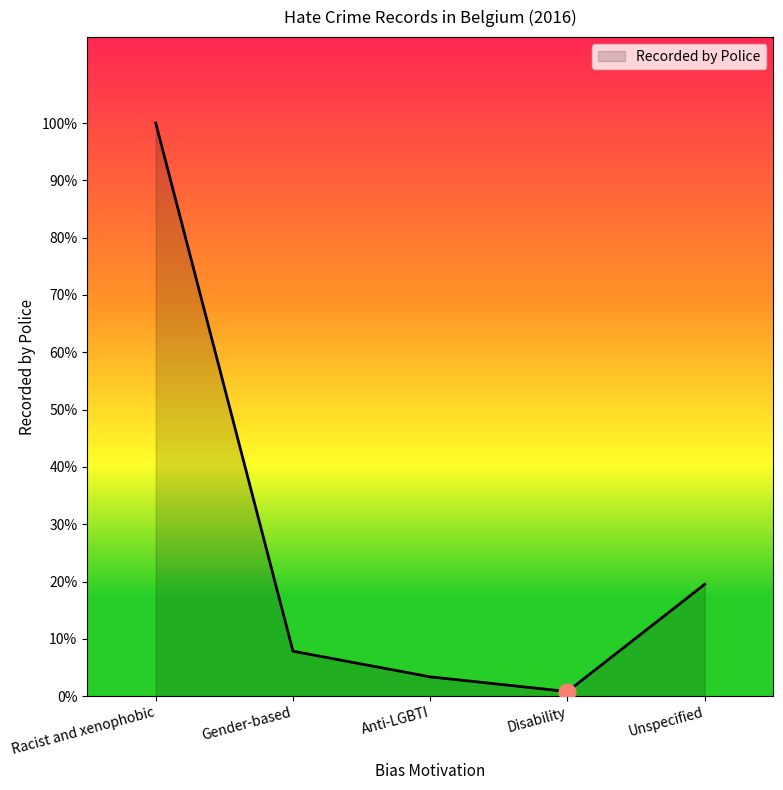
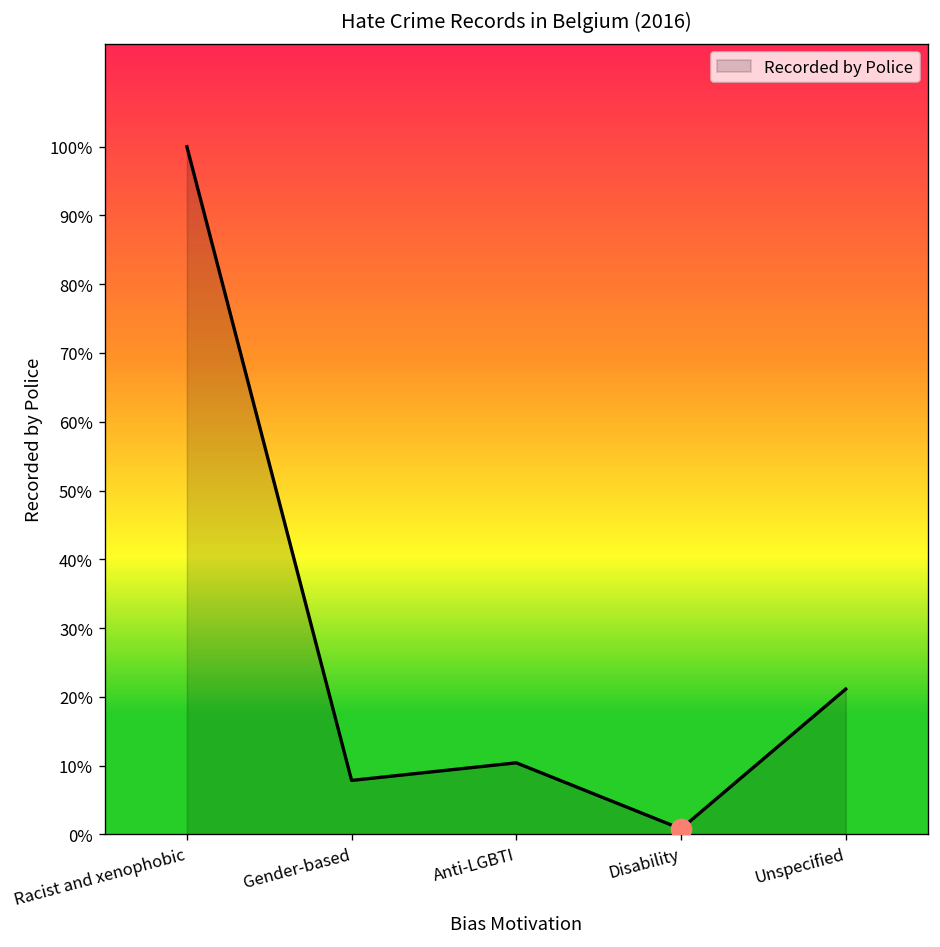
  {
    "Recorded by Police": {
      "Racist and xenophobic": "100%",
      "Gender-based": "8%",
-     "Anti-LGBTI": "3%",
-     "Unspecified": "20%"
+     "Anti-LGBTI": "10%",
+     "Unspecified": "21%"
    }
  }
